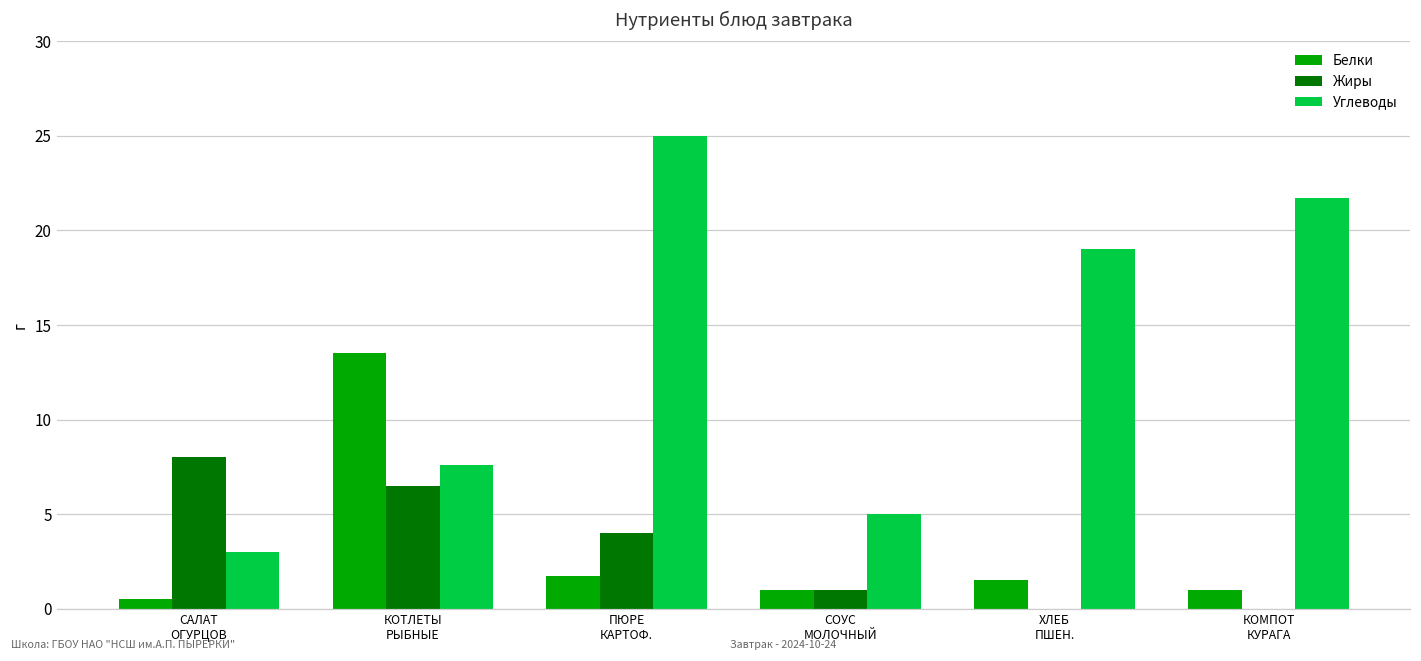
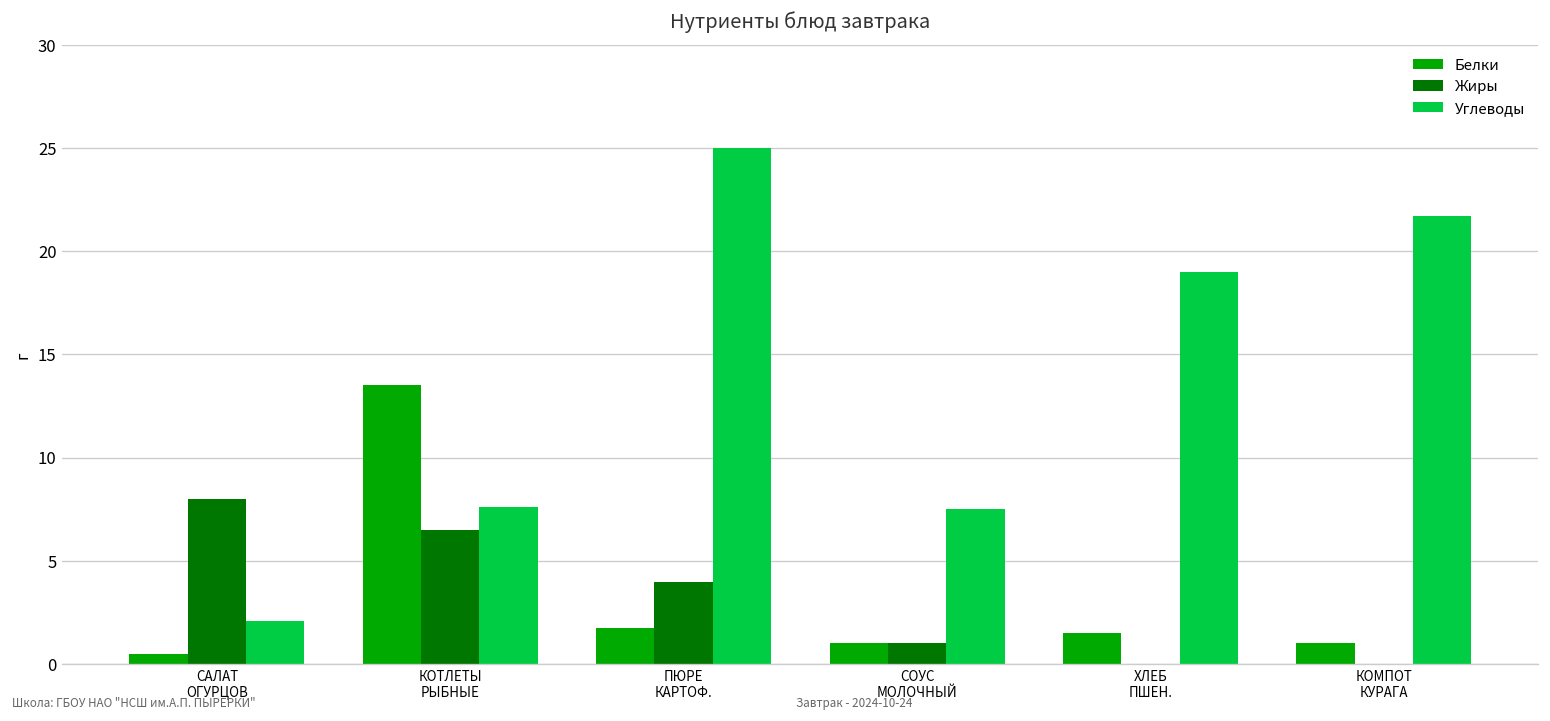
  {
    "Углеводы": {
-     "САЛАТ ОГУРЦОВ": 3.0,
+     "САЛАТ ОГУРЦОВ": 2.1,
      "КОТЛЕТЫ РЫБНЫЕ": 7.6,
      "ПЮРЕ КАРТОФ.": 25.0,
-     "СОУС МОЛОЧНЫЙ": 5.0,
+     "СОУС МОЛОЧНЫЙ": 7.5,
      "ХЛЕБ ПШЕН.": 19.0,
      "КОМПОТ КУРАГА": 21.7
    }
  }
